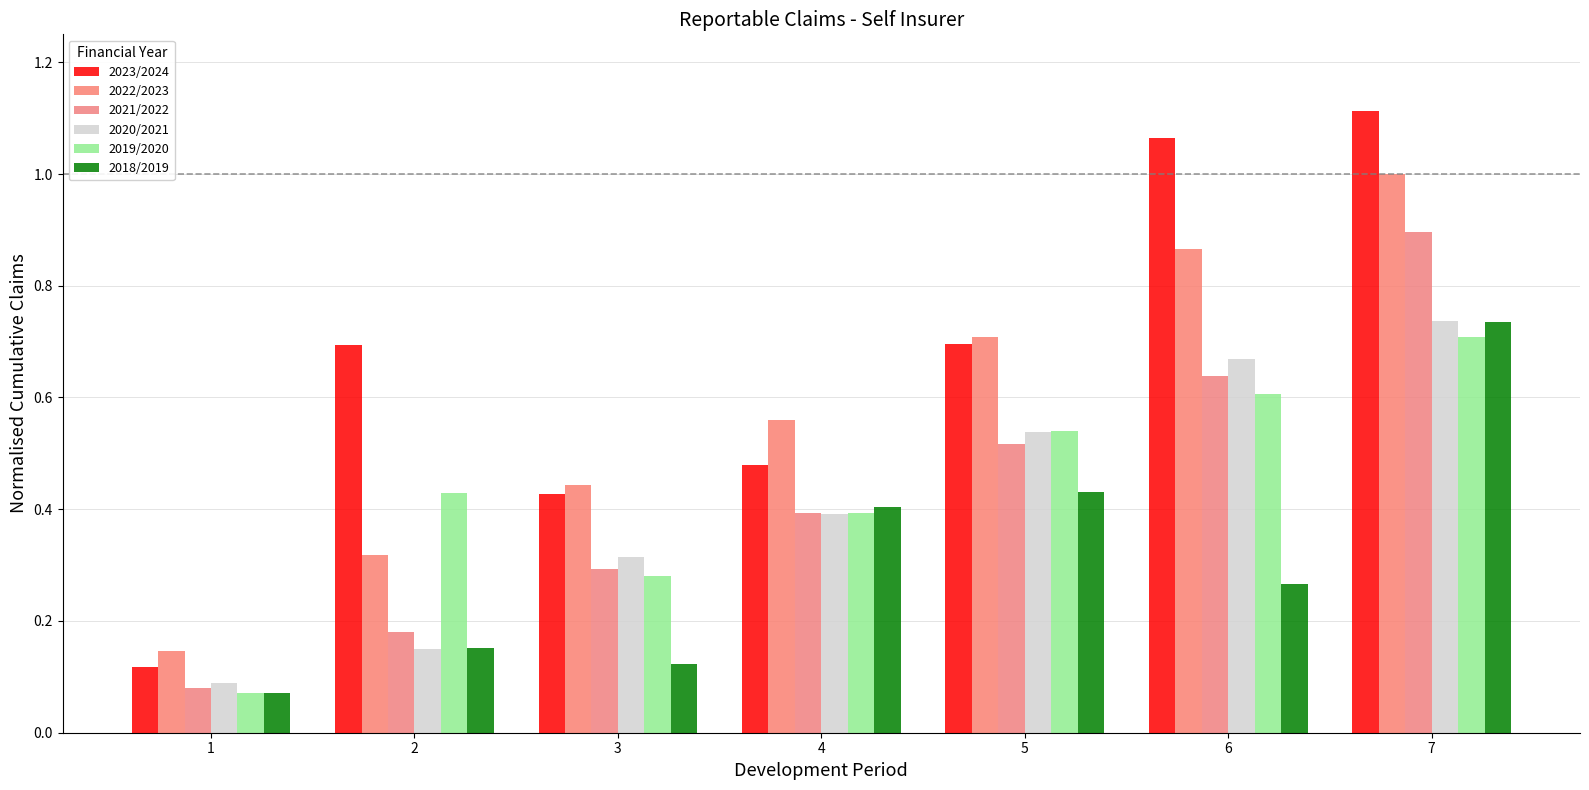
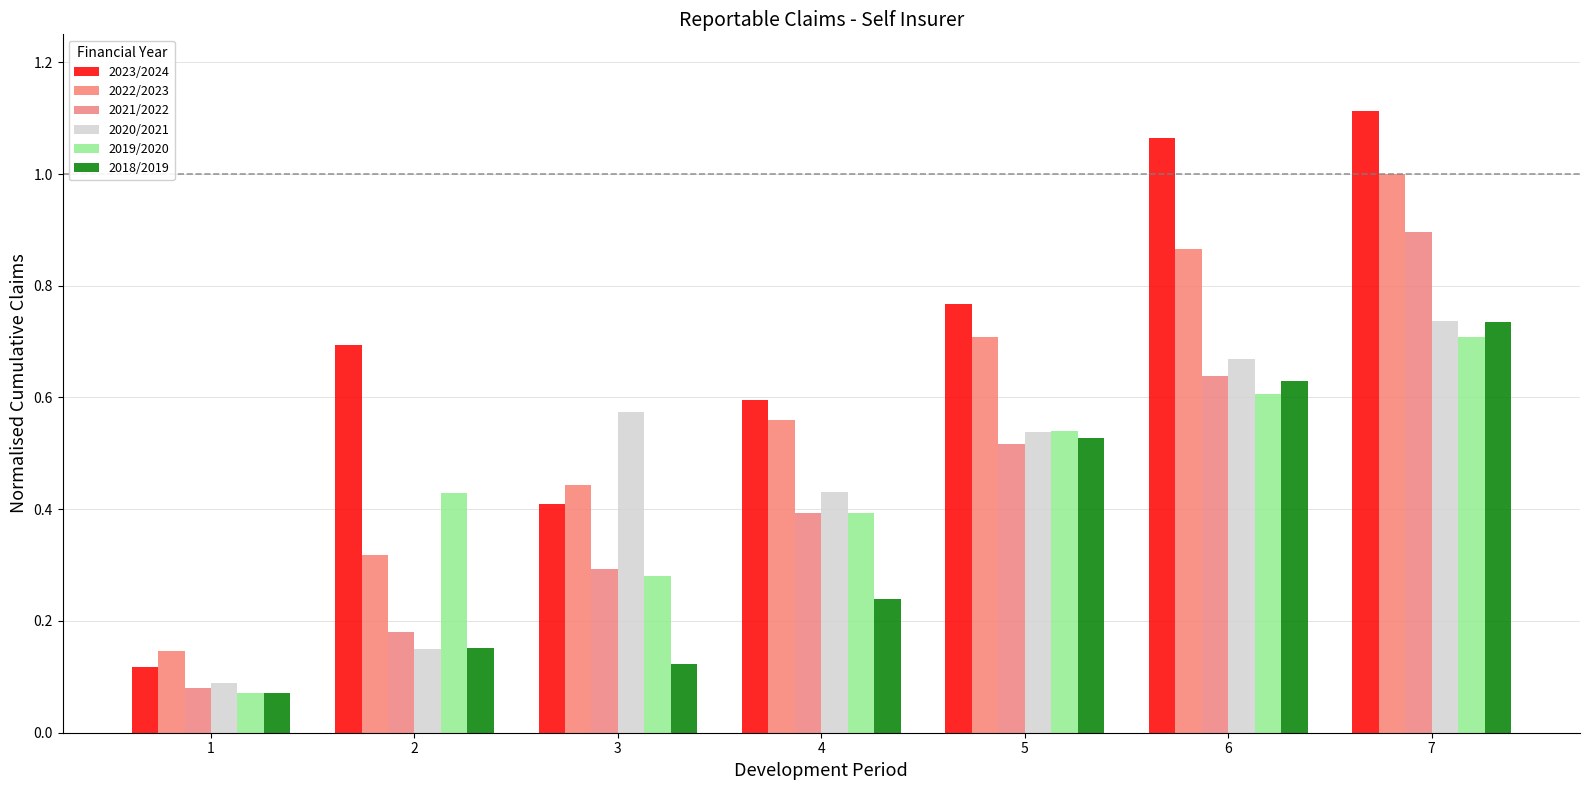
  {
    "2023/2024": {
      "1": 0.12,
      "2": 0.69,
-     "3": 0.43,
-     "4": 0.48,
-     "5": 0.70,
+     "3": 0.41,
+     "4": 0.60,
+     "5": 0.77,
      "6": 1.06,
      "7": 1.11
    },
    "2020/2021": {
      "1": 0.09,
      "2": 0.15,
-     "3": 0.31,
-     "4": 0.39,
+     "3": 0.57,
+     "4": 0.43,
      "5": 0.54,
      "6": 0.67,
      "7": 0.74
    },
    "2019/2020": {
      "1": 0.07,
      "2": 0.43,
      "3": 0.28,
      "4": 0.39,
      "5": 0.54,
      "6": 0.61,
      "7": 0.71
    },
    "2018/2019": {
      "1": 0.07,
      "2": 0.15,
      "3": 0.12,
-     "4": 0.40,
-     "5": 0.43,
-     "6": 0.27,
+     "4": 0.24,
+     "5": 0.53,
+     "6": 0.63,
      "7": 0.73
    }
  }
